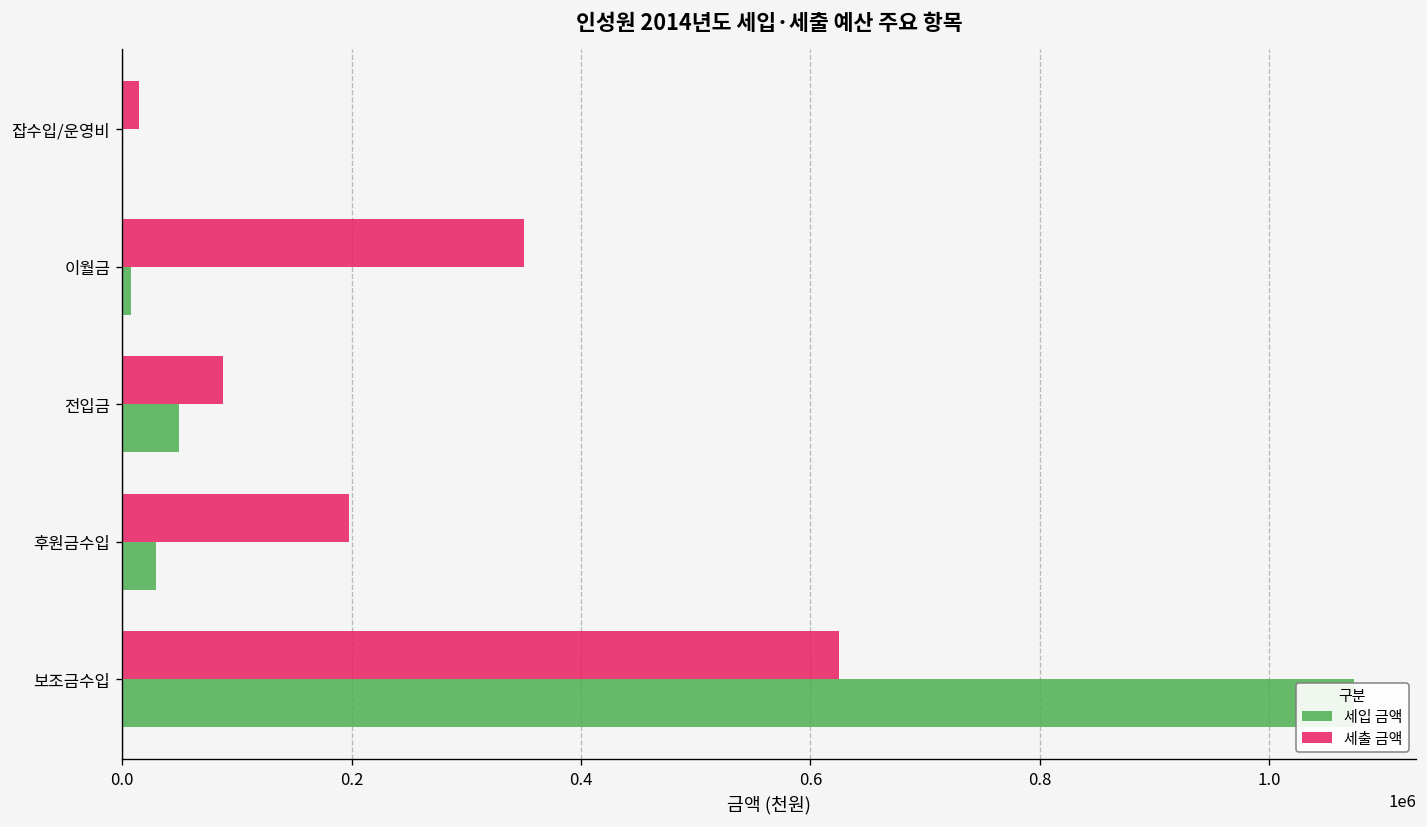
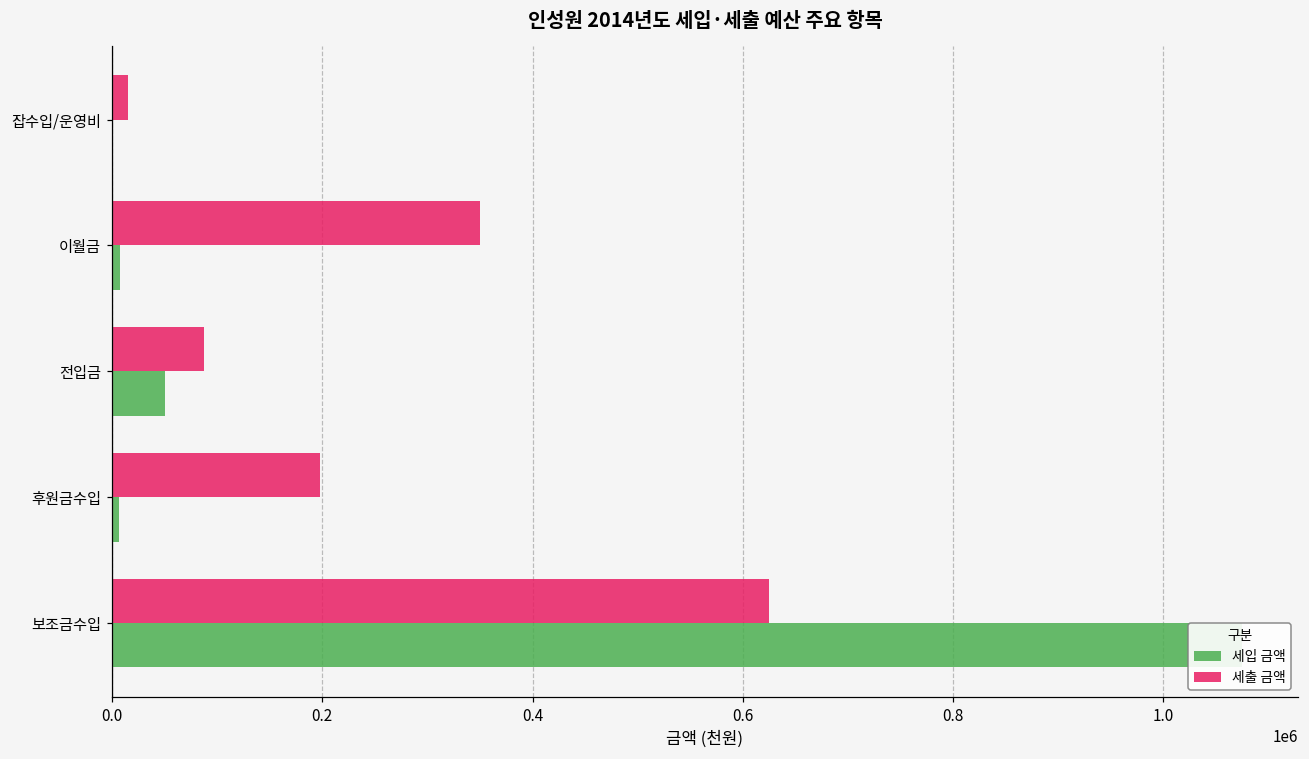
  {
    "세입 금액": {
      "이월금": 10000,
      "전입금": 50000,
-     "후원금수입": 30000
+     "후원금수입": 10000
    },
    "세출 금액": {
      "잡수입/운영비": 20000,
      "이월금": 350000,
      "전입금": 90000,
      "후원금수입": 200000,
      "보조금수입": 620000
    }
  }
